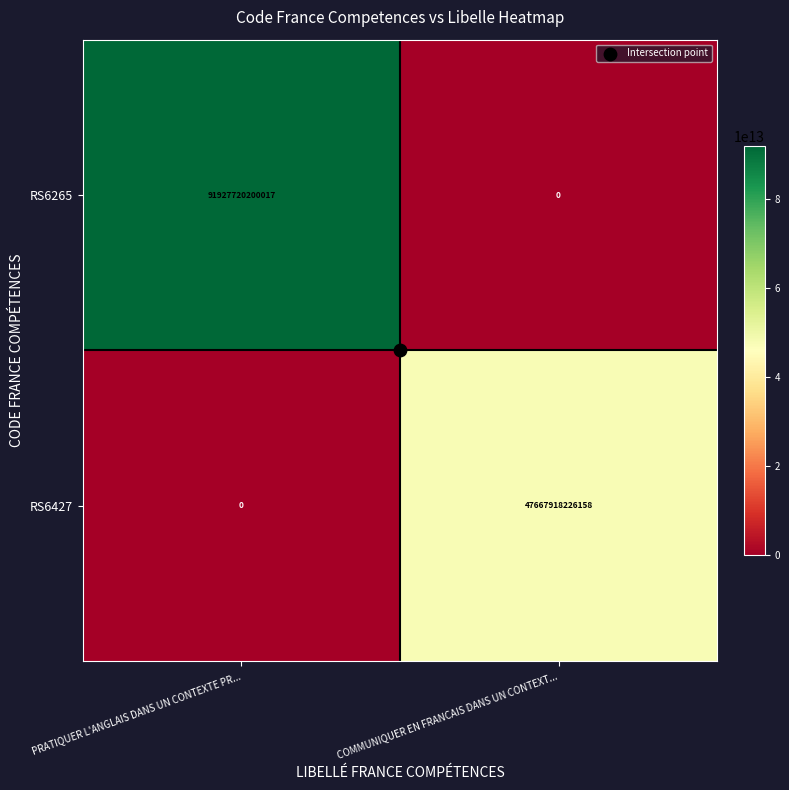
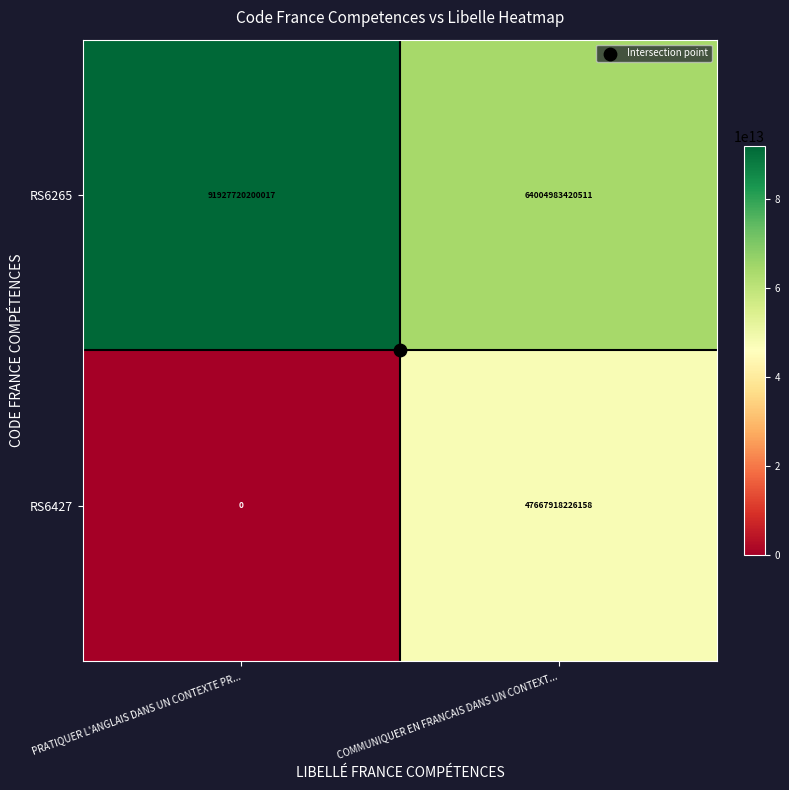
  {
    "RS6265": {
      "PRATIQUER L'ANGLAIS DANS UN CONTEXTE PR...": 91927720200017,
-     "COMMUNIQUER EN FRANCAIS DANS UN CONTEXT...": 0
+     "COMMUNIQUER EN FRANCAIS DANS UN CONTEXT...": 64004983420511
    },
    "RS6427": {
      "PRATIQUER L'ANGLAIS DANS UN CONTEXTE PR...": 0,
      "COMMUNIQUER EN FRANCAIS DANS UN CONTEXT...": 47667918226158
    }
  }
